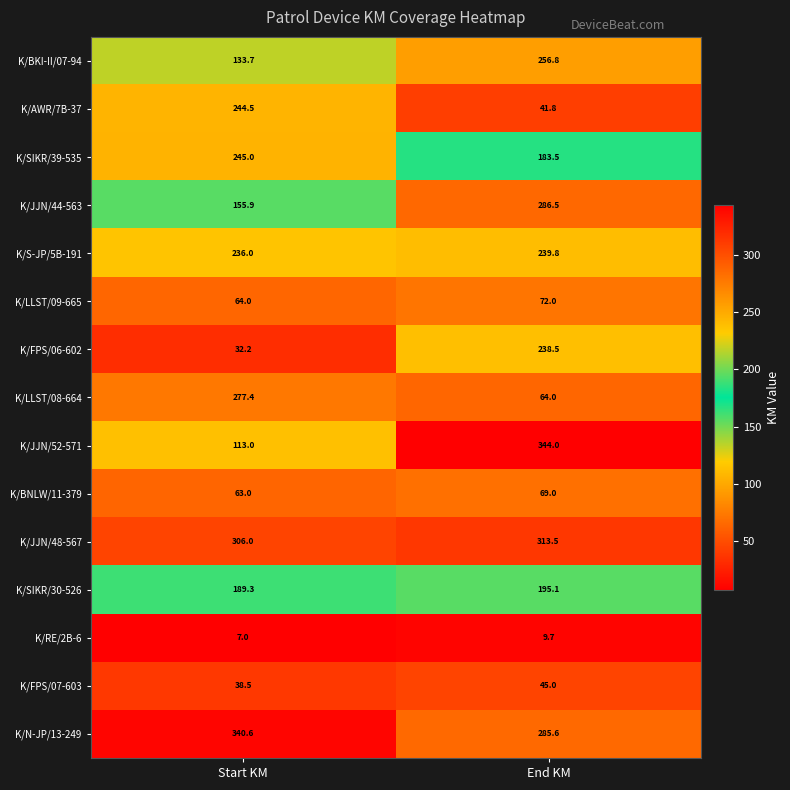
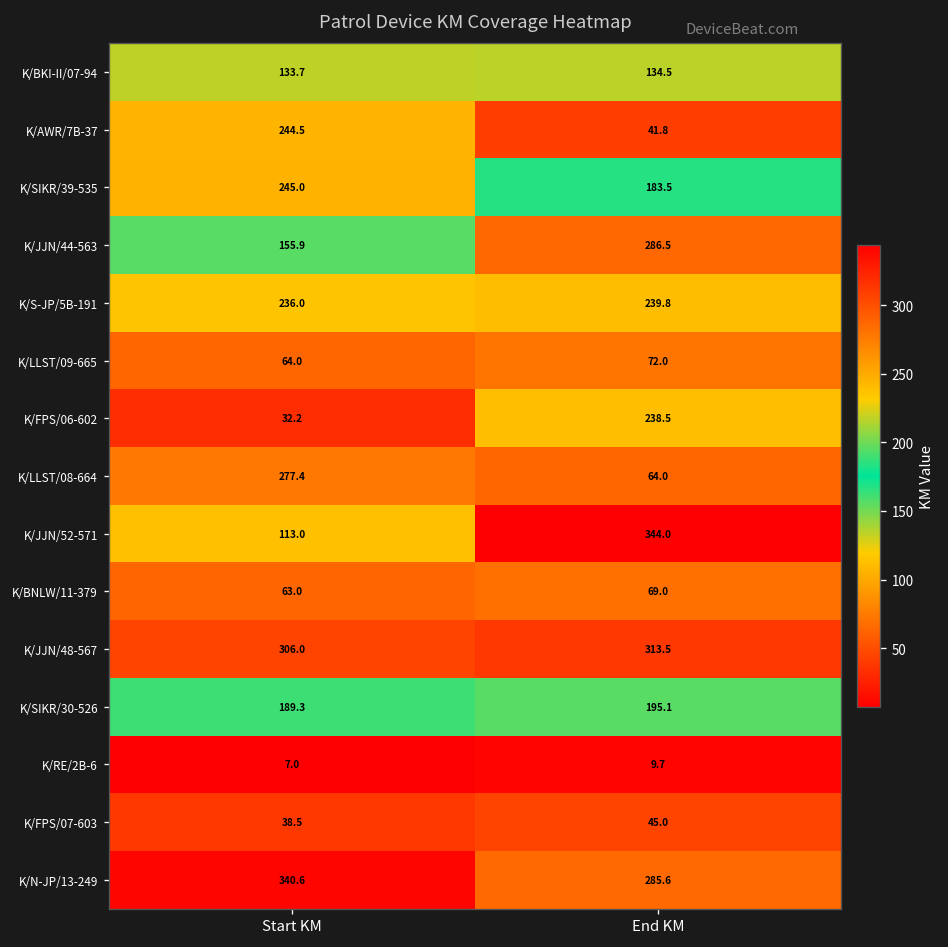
  {
    "K/BKI-II/07-94": {
      "Start KM": 133.7,
-     "End KM": 256.8
+     "End KM": 134.5
    },
    "K/AWR/7B-37": {
      "Start KM": 244.5,
      "End KM": 41.8
    },
    "K/SIKR/39-535": {
      "Start KM": 245.0,
      "End KM": 183.5
    },
    "K/JJN/44-563": {
      "Start KM": 155.9,
      "End KM": 286.5
    },
    "K/S-JP/5B-191": {
      "Start KM": 236.0,
      "End KM": 239.8
    },
    "K/LLST/09-665": {
      "Start KM": 64.0,
      "End KM": 72.0
    },
    "K/FPS/06-602": {
      "Start KM": 32.2,
      "End KM": 238.5
    },
    "K/LLST/08-664": {
      "Start KM": 277.4,
      "End KM": 64.0
    },
    "K/JJN/52-571": {
      "Start KM": 113.0,
      "End KM": 344.0
    },
    "K/BNLW/11-379": {
      "Start KM": 63.0,
      "End KM": 69.0
    },
    "K/JJN/48-567": {
      "Start KM": 306.0,
      "End KM": 313.5
    },
    "K/SIKR/30-526": {
      "Start KM": 189.3,
      "End KM": 195.1
    },
    "K/RE/2B-6": {
      "Start KM": 7.0,
      "End KM": 9.7
    },
    "K/FPS/07-603": {
      "Start KM": 38.5,
      "End KM": 45.0
    },
    "K/N-JP/13-249": {
      "Start KM": 340.6,
      "End KM": 285.6
    }
  }
